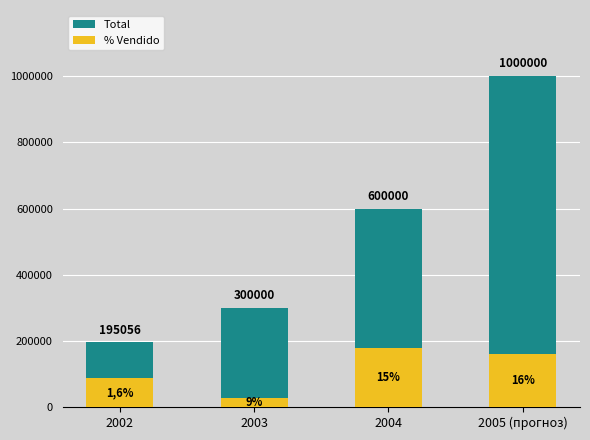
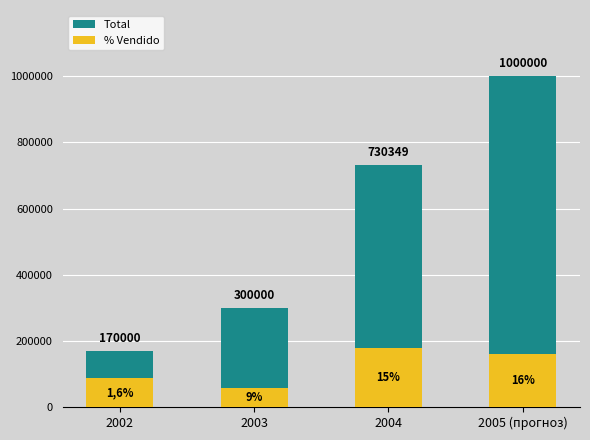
  {
    "Total": {
-     "2002": 195056,
+     "2002": 170000,
      "2003": 300000,
-     "2004": 600000,
+     "2004": 730349,
      "2005 (прогноз)": 1000000
    },
    "% Vendido": {
-     "2003": 30000
+     "2003": 60000
    }
  }
